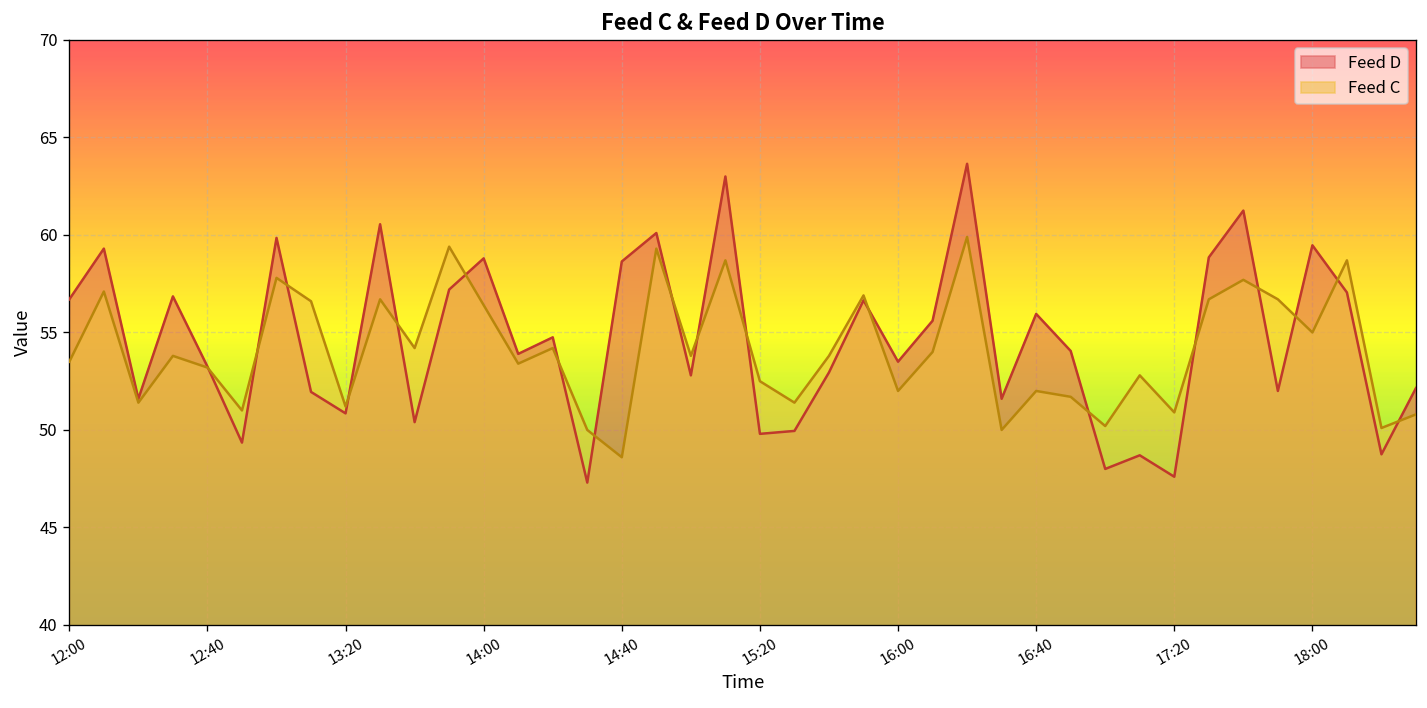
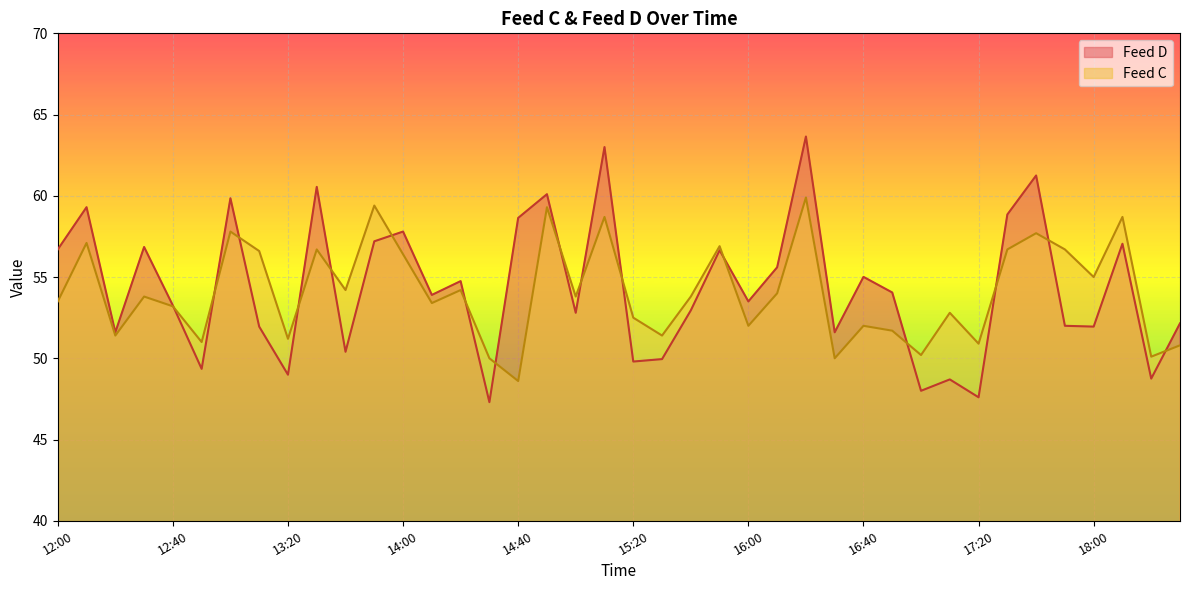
  {
    "Feed D": {
      "12:00": 56.7,
-     "13:20": 50.9,
-     "14:00": 58.8,
+     "13:20": 49.0,
+     "14:00": 57.8,
      "14:40": 58.6,
      "15:20": 49.8,
      "16:00": 53.5,
-     "16:40": 56.0,
+     "16:40": 55.0,
      "17:20": 47.6,
-     "18:00": 59.5
+     "18:00": 52.0
    },
    "Feed C": {
      "12:00": 53.5,
      "13:20": 51.2,
      "14:00": 56.4,
      "14:40": 48.6,
      "15:20": 52.5,
      "16:00": 52.0,
      "16:40": 52.0,
      "17:20": 50.9,
      "18:00": 55.0
    }
  }
